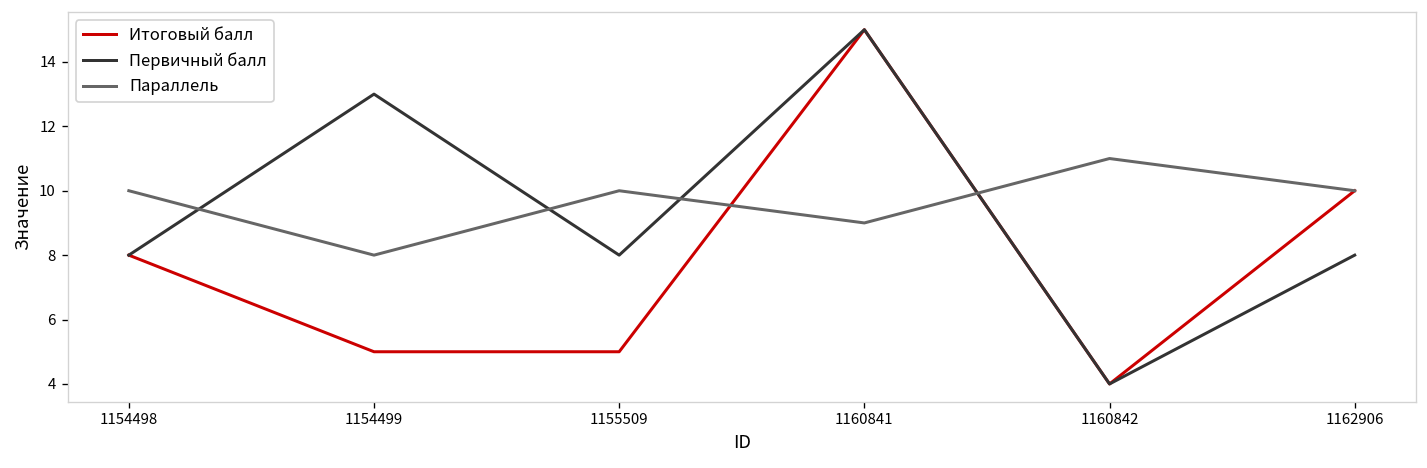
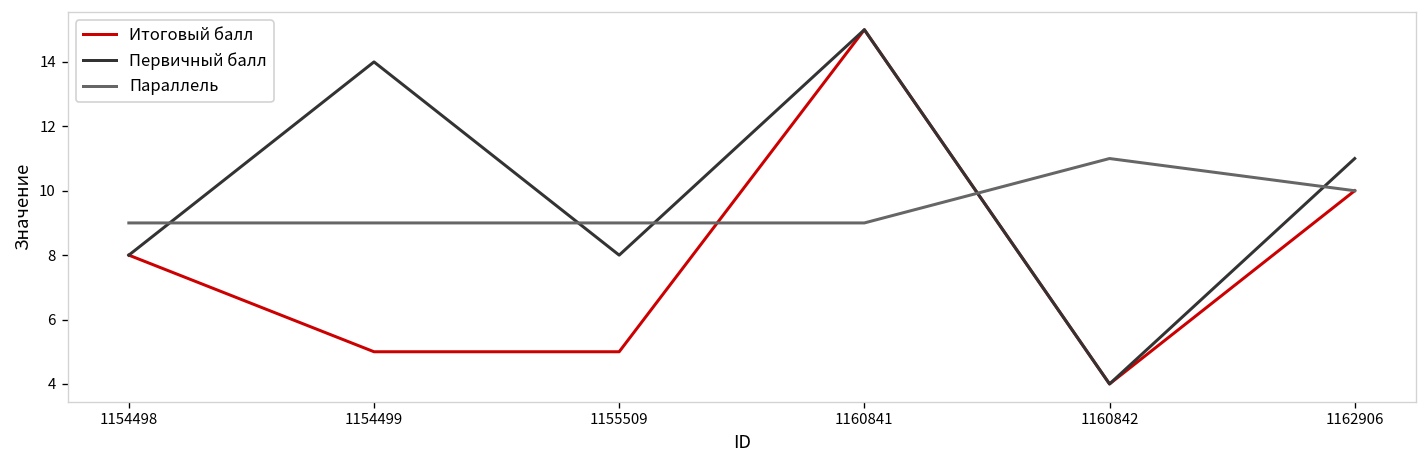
  {
    "Итоговый балл": {
      "1154499": 5,
      "1155509": 5
    },
    "Первичный балл": {
-     "1154499": 13,
+     "1154499": 14,
      "1155509": 8,
-     "1162906": 8
+     "1162906": 11
    },
    "Параллель": {
-     "1154498": 10,
-     "1154499": 8,
-     "1155509": 10,
+     "1154498": 9,
+     "1154499": 9,
+     "1155509": 9,
      "1160841": 9,
      "1160842": 11
    }
  }
